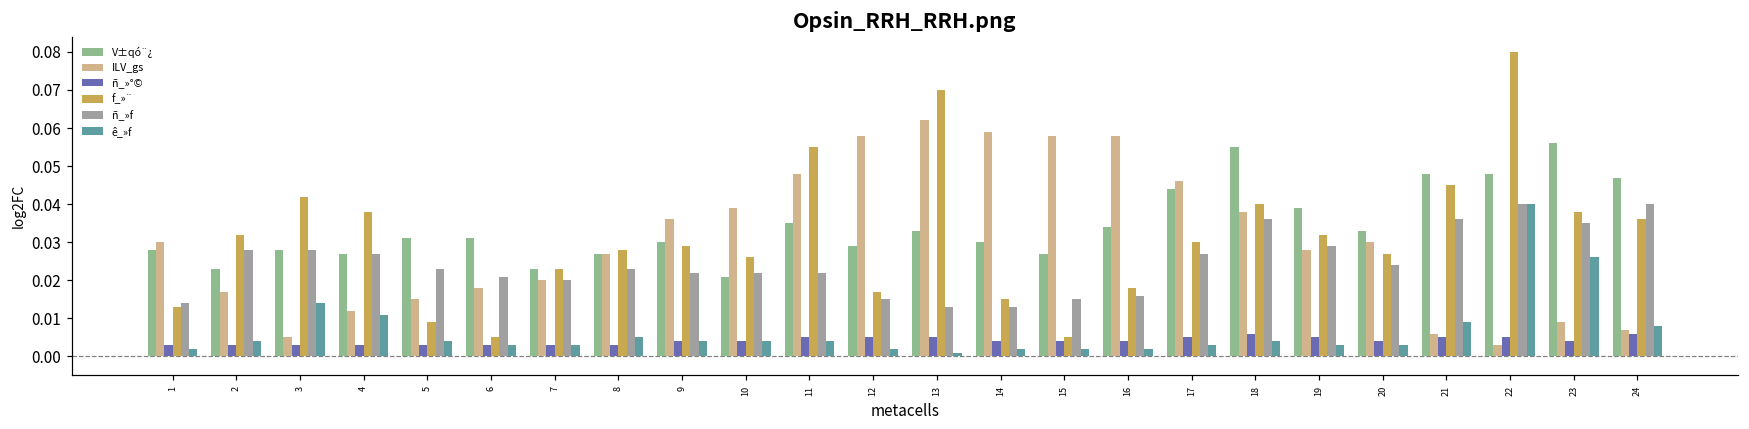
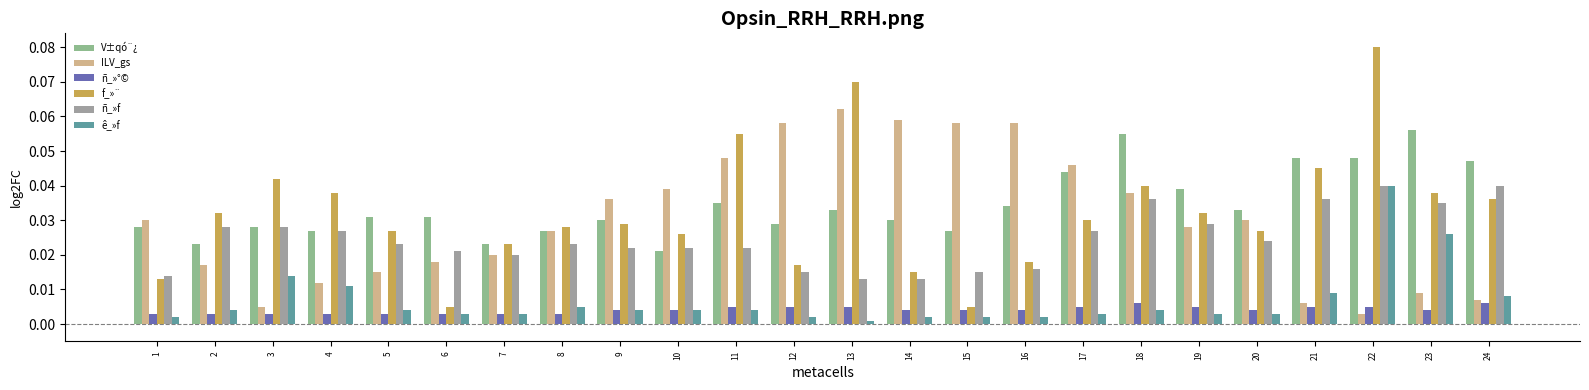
  {
    "f_»¨": {
      "1": 0.013,
      "2": 0.032,
      "3": 0.042,
      "4": 0.038,
-     "5": 0.009,
+     "5": 0.027,
      "6": 0.005,
      "7": 0.023,
      "8": 0.028,
      "9": 0.029,
      "10": 0.026,
      "11": 0.055,
      "12": 0.017,
      "13": 0.070,
      "14": 0.015,
      "15": 0.005,
      "16": 0.018,
      "17": 0.030,
      "18": 0.040,
      "19": 0.032,
      "20": 0.027,
      "21": 0.045,
      "22": 0.080,
      "23": 0.038,
      "24": 0.036
    }
  }
